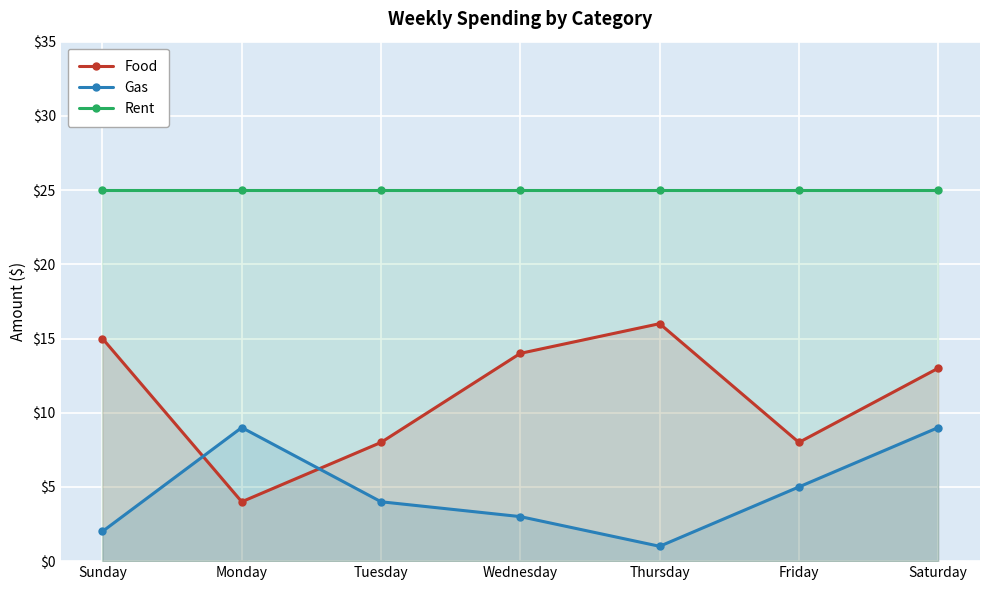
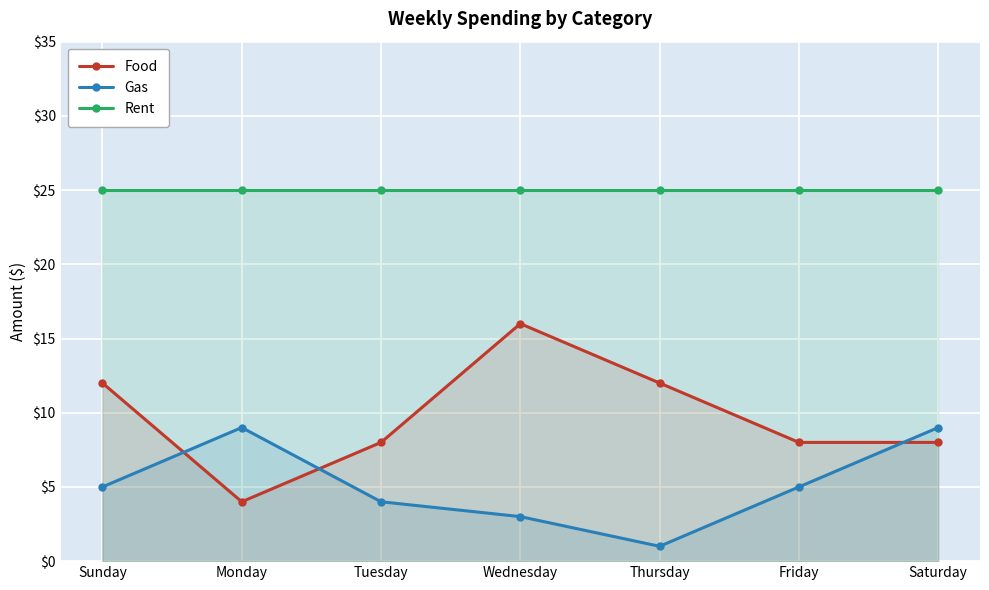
  {
    "Food": {
-     "Sunday": "$15",
+     "Sunday": "$12",
      "Monday": "$4",
      "Tuesday": "$8",
-     "Wednesday": "$14",
-     "Thursday": "$16",
+     "Wednesday": "$16",
+     "Thursday": "$12",
      "Friday": "$8",
-     "Saturday": "$13"
+     "Saturday": "$8"
    },
    "Gas": {
-     "Sunday": "$2",
+     "Sunday": "$5",
      "Monday": "$9",
      "Tuesday": "$4",
      "Wednesday": "$3",
      "Thursday": "$1",
      "Friday": "$5",
      "Saturday": "$9"
    },
    "Rent": {
      "Sunday": "$25",
      "Monday": "$25",
      "Tuesday": "$25",
      "Wednesday": "$25",
      "Thursday": "$25",
      "Friday": "$25",
      "Saturday": "$25"
    }
  }
